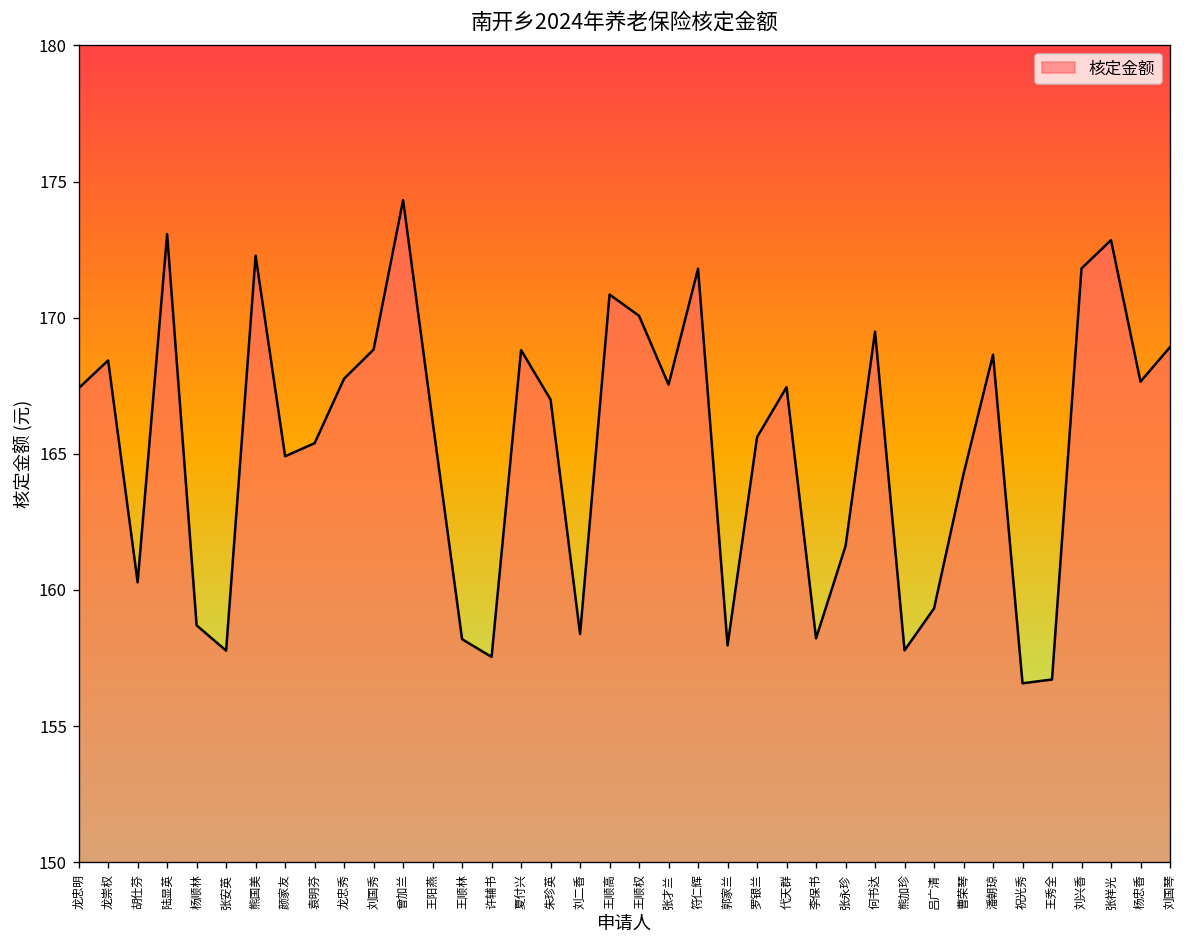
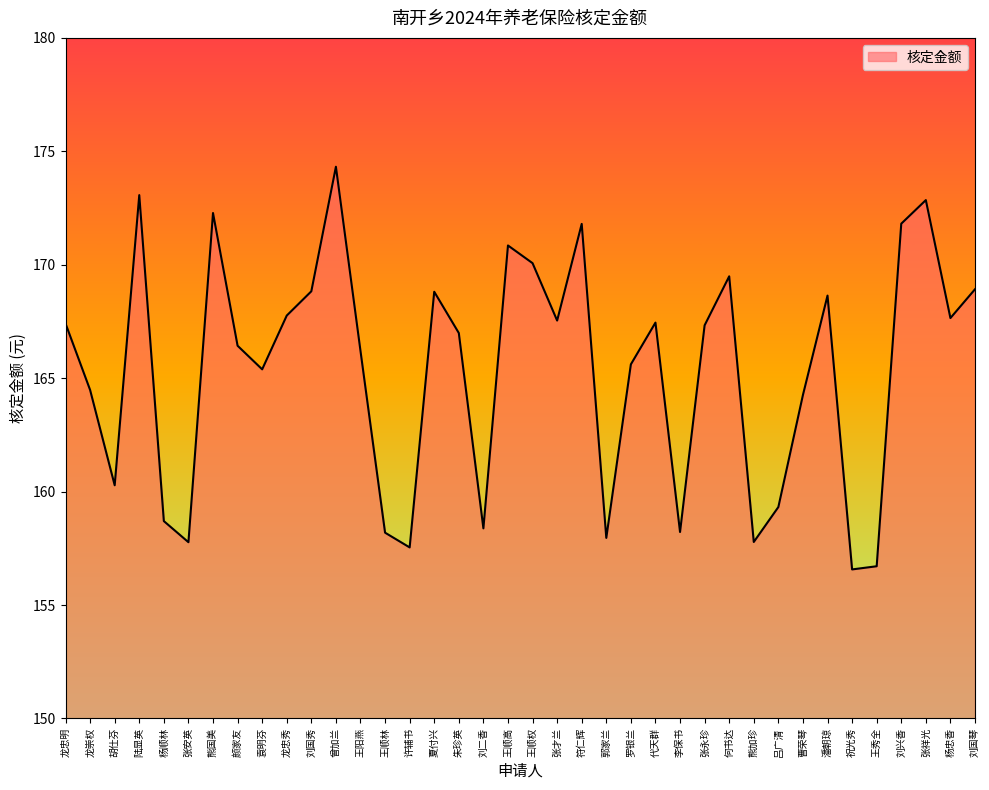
  {
    "龙忠明": 167.4,
-   "龙崇权": 168.4,
+   "龙崇权": 164.5,
    "胡仕芬": 160.3,
    "陆显英": 173.1,
    "杨顺林": 158.7,
    "张安英": 157.8,
    "熊国美": 172.3,
-   "颜家友": 164.9,
+   "颜家友": 166.4,
    "袁明芬": 165.4,
    "龙忠秀": 167.8,
    "刘国秀": 168.8,
    "曾加兰": 174.3,
    "王阳燕": 166.2,
    "王顺林": 158.2,
    "许辅书": 157.5,
    "夏付兴": 168.8,
    "朱珍英": 167.0,
    "刘二香": 158.4,
    "王顺高": 170.9,
    "王顺权": 170.1,
    "张才兰": 167.5,
    "符仁辉": 171.8,
    "郭家兰": 158.0,
    "罗银兰": 165.6,
    "代天群": 167.5,
    "李保书": 158.2,
-   "张永珍": 161.6,
+   "张永珍": 167.3,
    "何书达": 169.5,
    "熊加珍": 157.8,
    "吕广清": 159.3,
    "曹荣琴": 164.3,
    "潘朝琼": 168.6,
    "祝光秀": 156.6,
    "王秀全": 156.7,
    "刘兴香": 171.8,
    "张祥光": 172.9,
    "杨忠香": 167.7,
    "刘国琴": 168.9
  }
